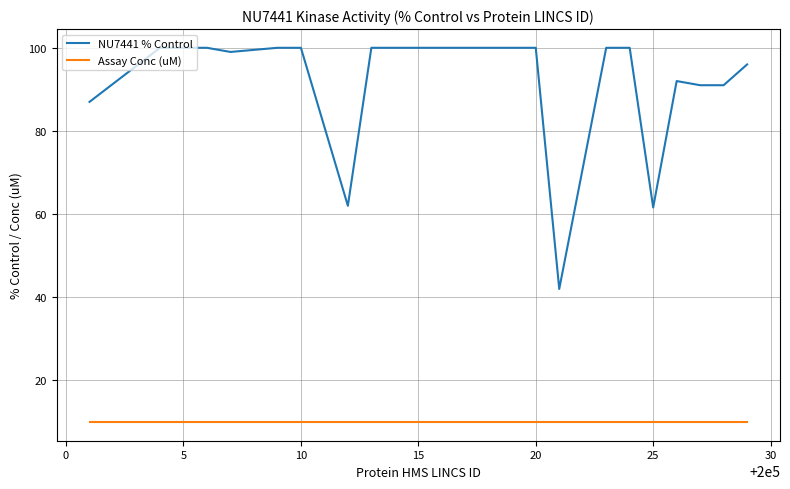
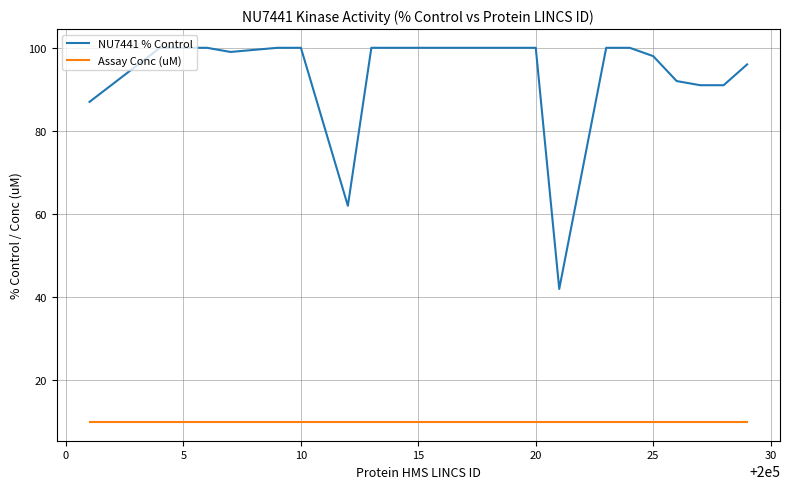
  {
    "NU7441 % Control": {
      "10": 100,
      "15": 100,
      "20": 100,
-     "25": 62
+     "25": 98
    },
    "Assay Conc (uM)": {
      "10": 10,
      "15": 10,
      "20": 10,
      "25": 10
    }
  }
